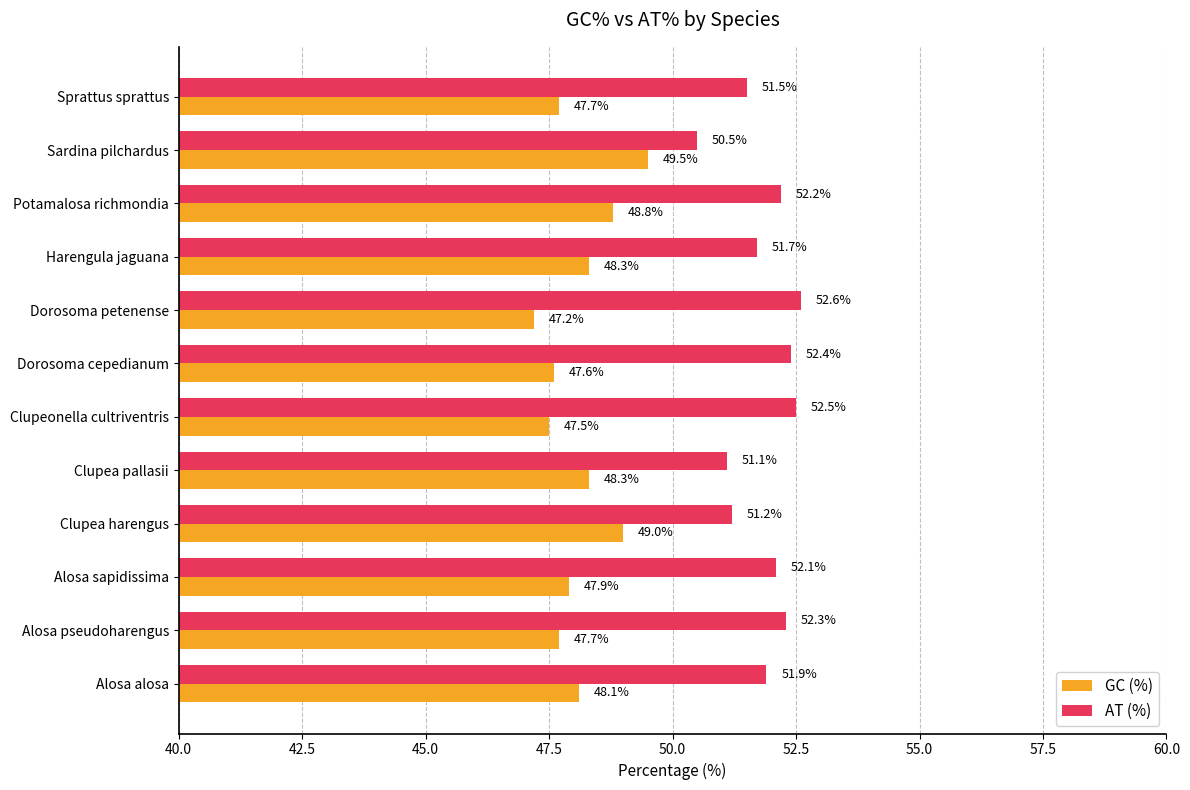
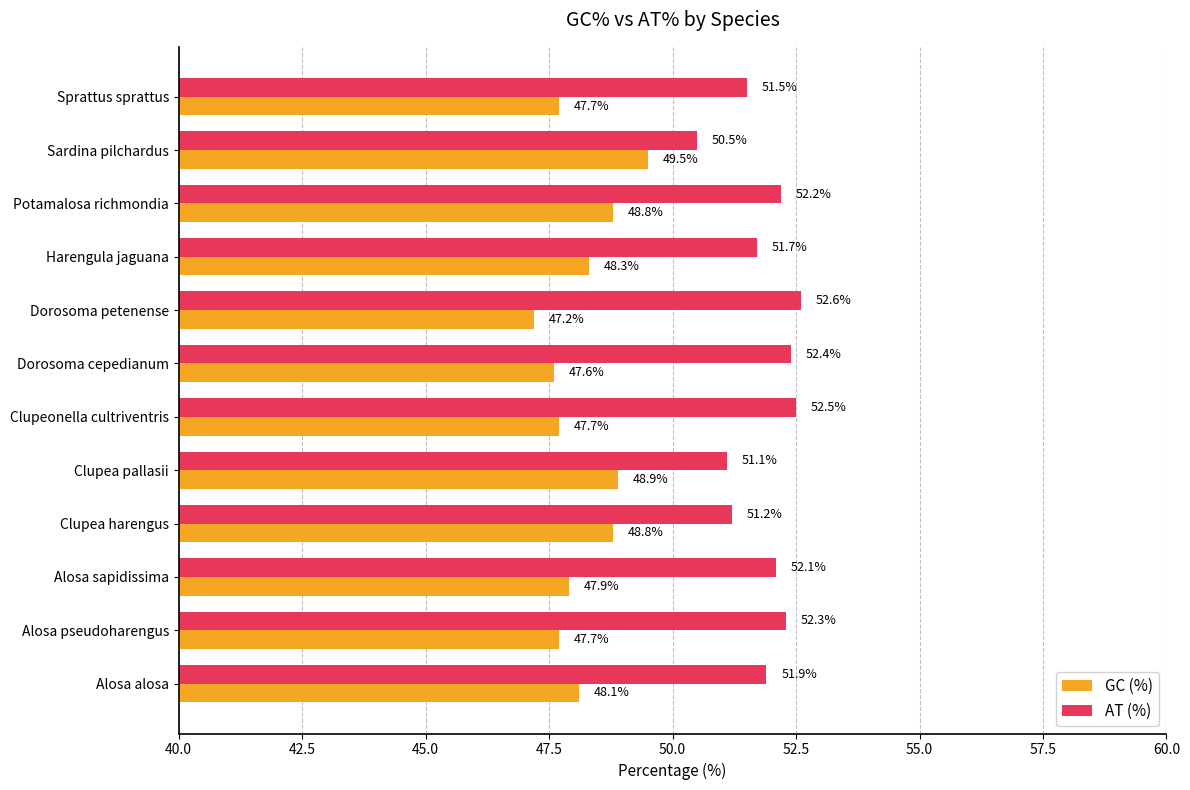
  {
    "GC (%)": {
      "Sprattus sprattus": "47.7%",
      "Sardina pilchardus": "49.5%",
      "Potamalosa richmondia": "48.8%",
      "Harengula jaguana": "48.3%",
      "Dorosoma petenense": "47.2%",
      "Dorosoma cepedianum": "47.6%",
-     "Clupeonella cultriventris": "47.5%",
-     "Clupea pallasii": "48.3%",
-     "Clupea harengus": "49.0%",
+     "Clupeonella cultriventris": "47.7%",
+     "Clupea pallasii": "48.9%",
+     "Clupea harengus": "48.8%",
      "Alosa sapidissima": "47.9%",
      "Alosa pseudoharengus": "47.7%",
      "Alosa alosa": "48.1%"
    },
    "AT (%)": {
      "Sprattus sprattus": "51.5%",
      "Sardina pilchardus": "50.5%",
      "Potamalosa richmondia": "52.2%",
      "Harengula jaguana": "51.7%",
      "Dorosoma petenense": "52.6%",
      "Dorosoma cepedianum": "52.4%",
      "Clupeonella cultriventris": "52.5%",
      "Clupea pallasii": "51.1%",
      "Clupea harengus": "51.2%",
      "Alosa sapidissima": "52.1%",
      "Alosa pseudoharengus": "52.3%",
      "Alosa alosa": "51.9%"
    }
  }
